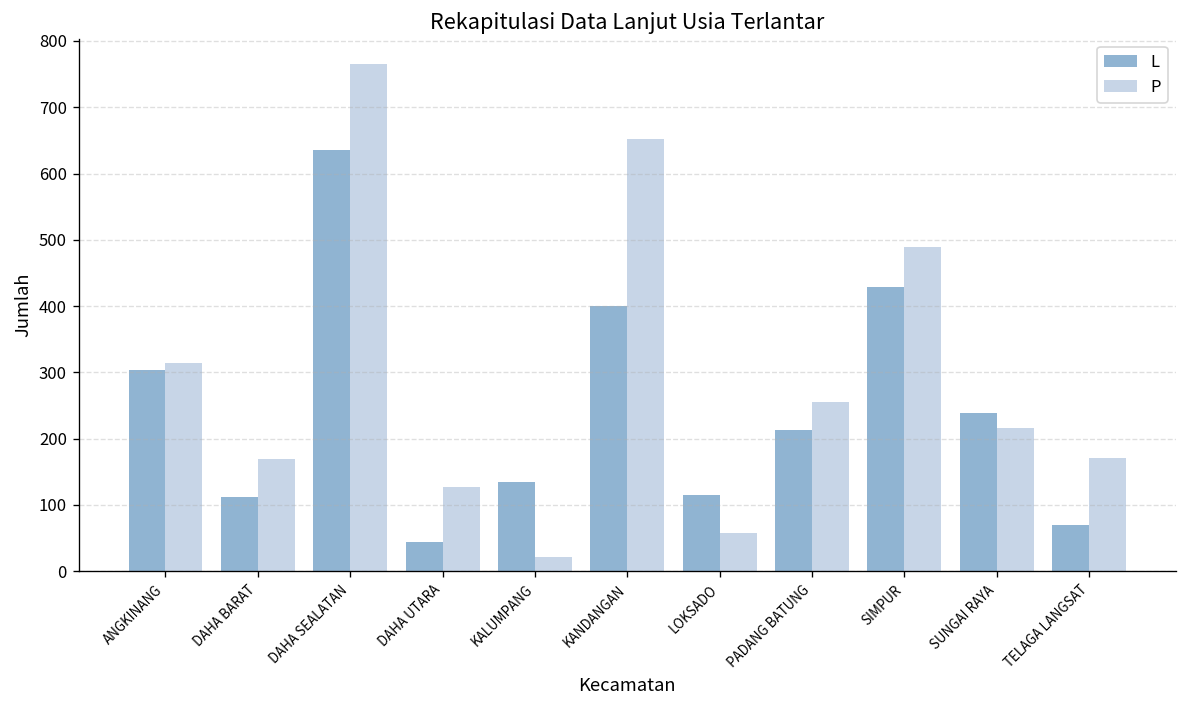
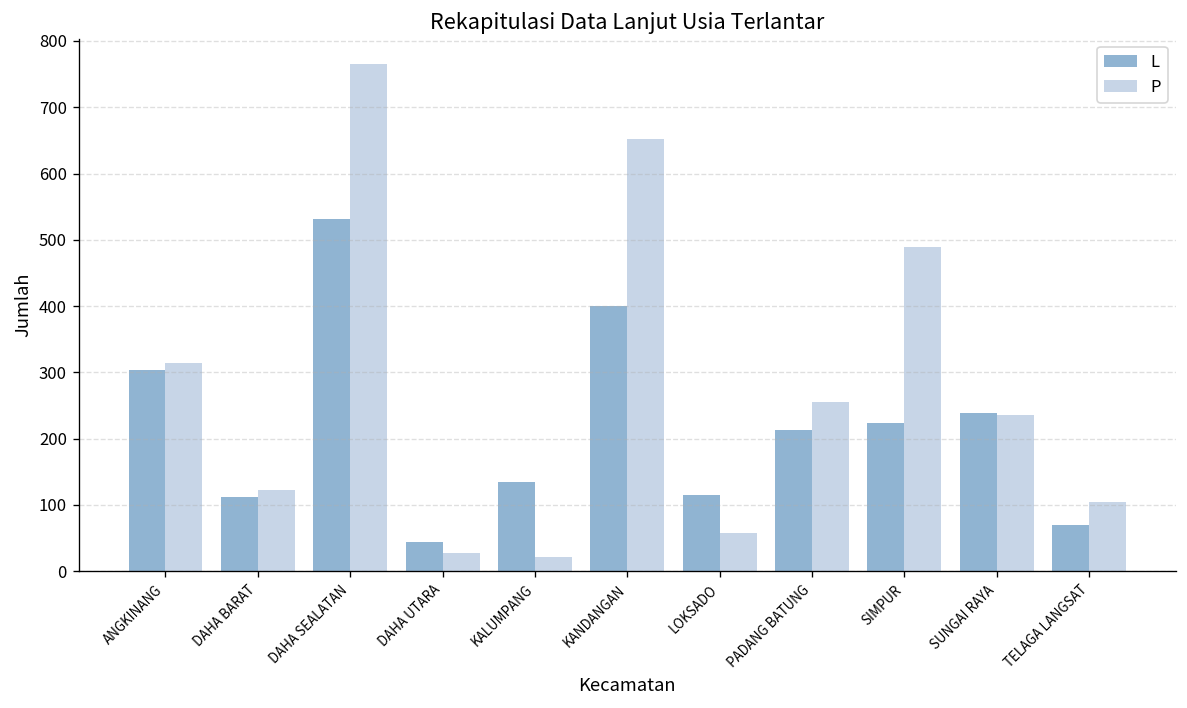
  {
    "L": {
      "ANGKINANG": 300,
      "DAHA BARAT": 110,
-     "DAHA SEALATAN": 640,
+     "DAHA SEALATAN": 530,
      "DAHA UTARA": 40,
      "KALUMPANG": 130,
      "KANDANGAN": 400,
      "LOKSADO": 120,
      "PADANG BATUNG": 210,
-     "SIMPUR": 430,
+     "SIMPUR": 220,
      "SUNGAI RAYA": 240,
      "TELAGA LANGSAT": 70
    },
    "P": {
      "ANGKINANG": 310,
-     "DAHA BARAT": 170,
+     "DAHA BARAT": 120,
      "DAHA SEALATAN": 770,
-     "DAHA UTARA": 130,
+     "DAHA UTARA": 30,
      "KALUMPANG": 20,
      "KANDANGAN": 650,
      "LOKSADO": 60,
      "PADANG BATUNG": 260,
      "SIMPUR": 490,
-     "SUNGAI RAYA": 220,
-     "TELAGA LANGSAT": 170
+     "SUNGAI RAYA": 240,
+     "TELAGA LANGSAT": 110
    }
  }
